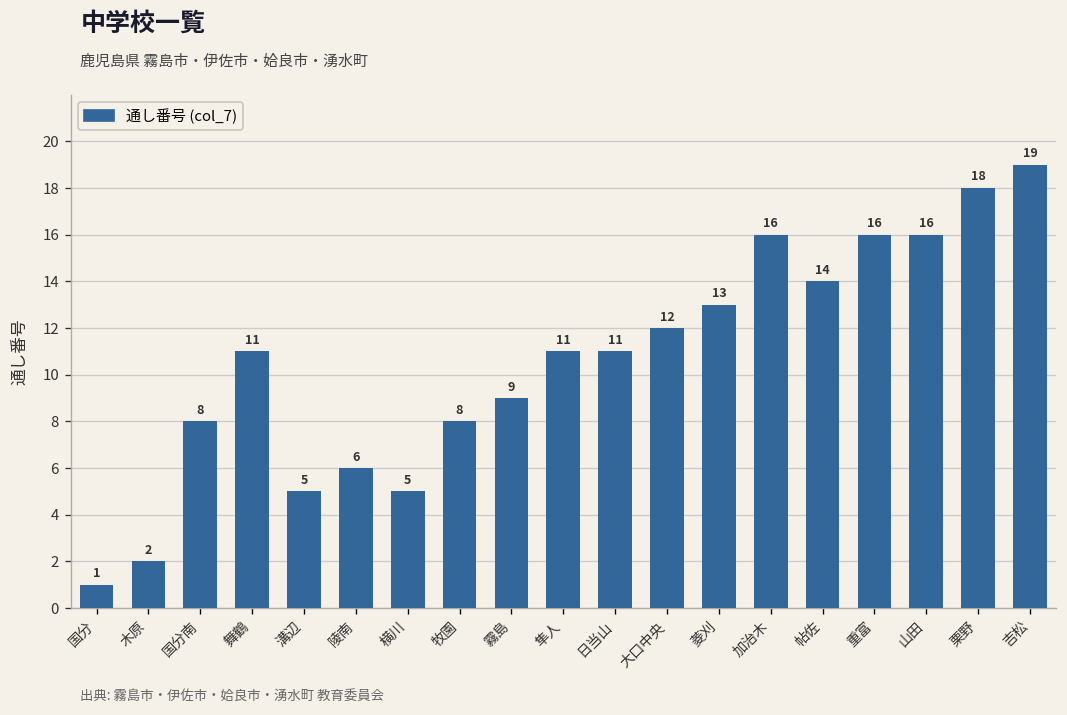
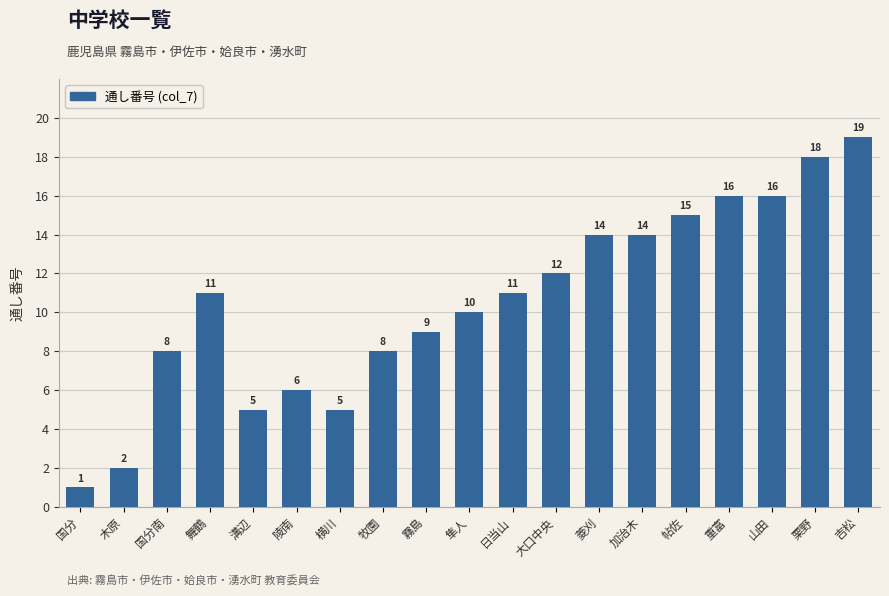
  {
    "国分": 1,
    "木原": 2,
    "国分南": 8,
    "舞鶴": 11,
    "溝辺": 5,
    "陵南": 6,
    "横川": 5,
    "牧園": 8,
    "霧島": 9,
-   "隼人": 11,
+   "隼人": 10,
    "日当山": 11,
    "大口中央": 12,
-   "菱刈": 13,
-   "加治木": 16,
-   "帖佐": 14,
+   "菱刈": 14,
+   "加治木": 14,
+   "帖佐": 15,
    "重富": 16,
    "山田": 16,
    "栗野": 18,
    "吉松": 19
  }
